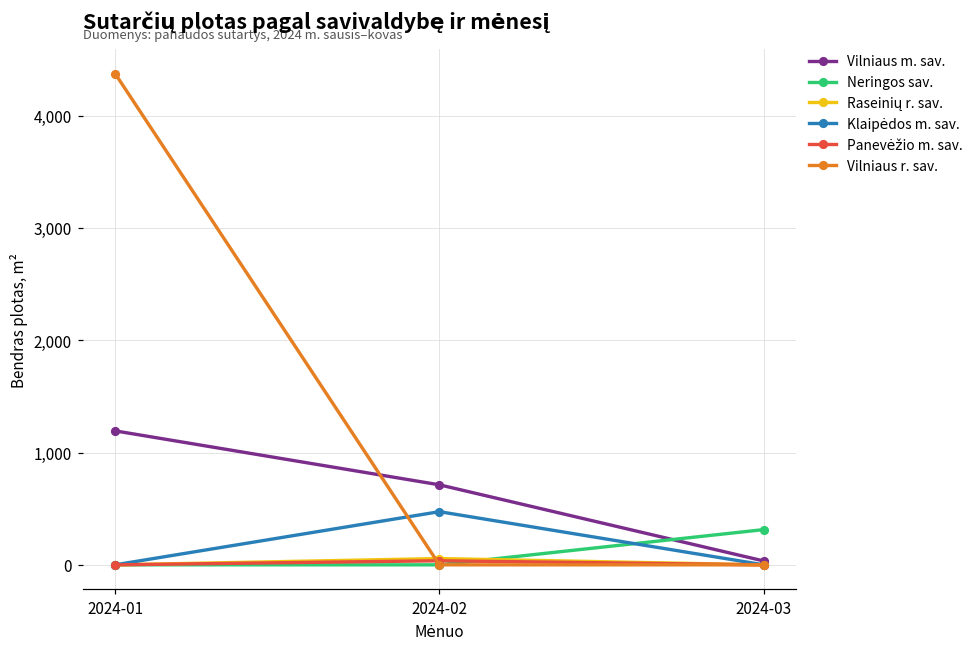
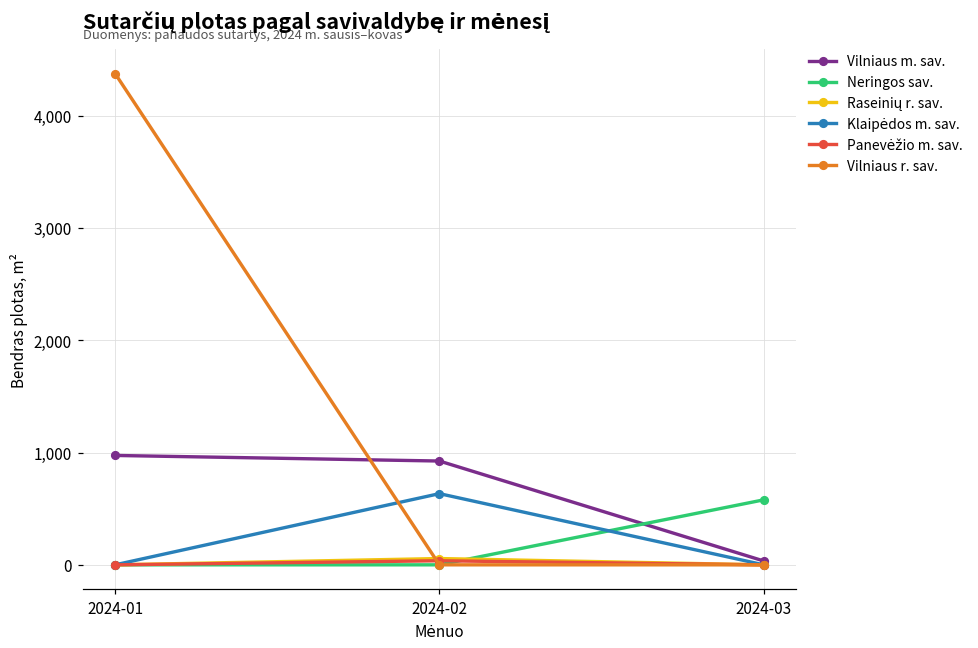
  {
    "Vilniaus m. sav.": {
-     "2024-01": "1,190",
-     "2024-02": "710",
+     "2024-01": "970",
+     "2024-02": "920",
      "2024-03": "30"
    },
    "Neringos sav.": {
-     "2024-03": "310"
+     "2024-03": "580"
    },
    "Klaipėdos m. sav.": {
-     "2024-02": "470"
+     "2024-02": "630"
    }
  }
